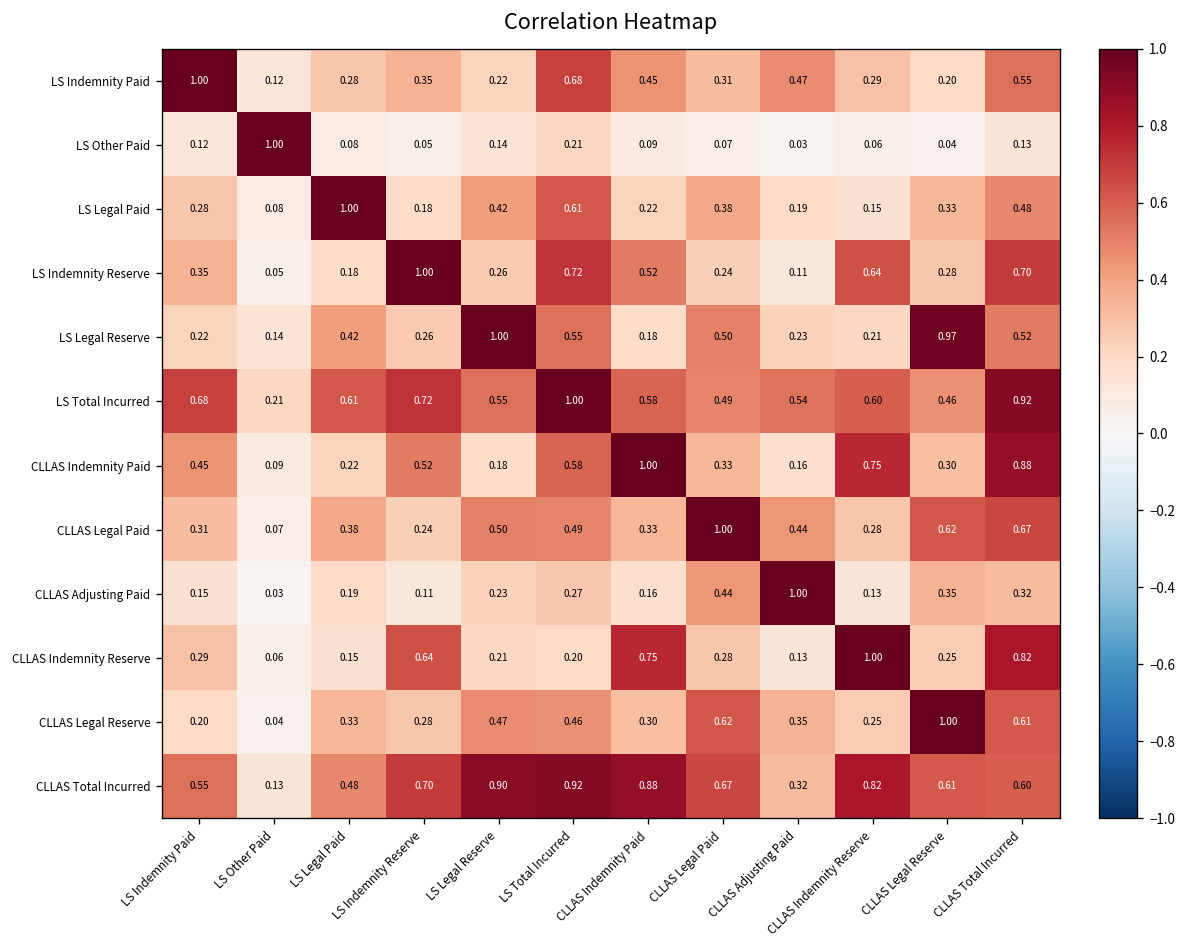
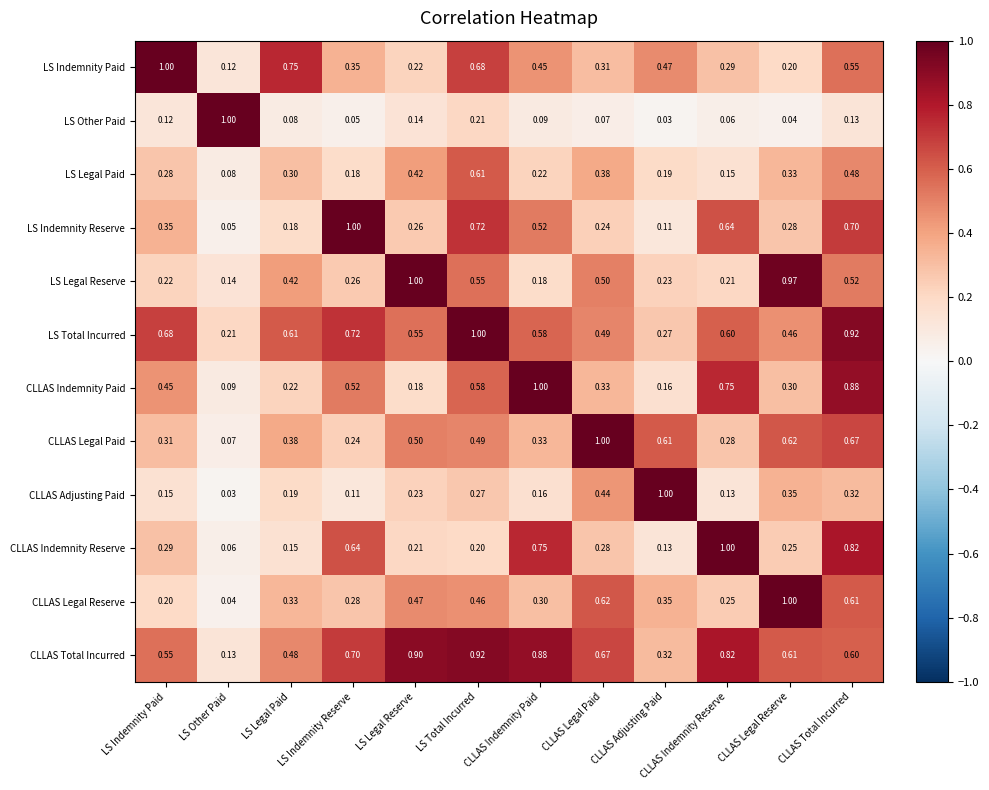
  {
    "LS Indemnity Paid": {
      "LS Indemnity Paid": 1.00,
      "LS Other Paid": 0.12,
-     "LS Legal Paid": 0.28,
+     "LS Legal Paid": 0.75,
      "LS Indemnity Reserve": 0.35,
      "LS Legal Reserve": 0.22,
      "LS Total Incurred": 0.68,
      "CLLAS Indemnity Paid": 0.45,
      "CLLAS Legal Paid": 0.31,
      "CLLAS Adjusting Paid": 0.47,
      "CLLAS Indemnity Reserve": 0.29,
      "CLLAS Legal Reserve": 0.20,
      "CLLAS Total Incurred": 0.55
    },
    "LS Other Paid": {
      "LS Indemnity Paid": 0.12,
      "LS Other Paid": 1.00,
      "LS Legal Paid": 0.08,
      "LS Indemnity Reserve": 0.05,
      "LS Legal Reserve": 0.14,
      "LS Total Incurred": 0.21,
      "CLLAS Indemnity Paid": 0.09,
      "CLLAS Legal Paid": 0.07,
      "CLLAS Adjusting Paid": 0.03,
      "CLLAS Indemnity Reserve": 0.06,
      "CLLAS Legal Reserve": 0.04,
      "CLLAS Total Incurred": 0.13
    },
    "LS Legal Paid": {
      "LS Indemnity Paid": 0.28,
      "LS Other Paid": 0.08,
-     "LS Legal Paid": 1.00,
+     "LS Legal Paid": 0.30,
      "LS Indemnity Reserve": 0.18,
      "LS Legal Reserve": 0.42,
      "LS Total Incurred": 0.61,
      "CLLAS Indemnity Paid": 0.22,
      "CLLAS Legal Paid": 0.38,
      "CLLAS Adjusting Paid": 0.19,
      "CLLAS Indemnity Reserve": 0.15,
      "CLLAS Legal Reserve": 0.33,
      "CLLAS Total Incurred": 0.48
    },
    "LS Indemnity Reserve": {
      "LS Indemnity Paid": 0.35,
      "LS Other Paid": 0.05,
      "LS Legal Paid": 0.18,
      "LS Indemnity Reserve": 1.00,
      "LS Legal Reserve": 0.26,
      "LS Total Incurred": 0.72,
      "CLLAS Indemnity Paid": 0.52,
      "CLLAS Legal Paid": 0.24,
      "CLLAS Adjusting Paid": 0.11,
      "CLLAS Indemnity Reserve": 0.64,
      "CLLAS Legal Reserve": 0.28,
      "CLLAS Total Incurred": 0.70
    },
    "LS Legal Reserve": {
      "LS Indemnity Paid": 0.22,
      "LS Other Paid": 0.14,
      "LS Legal Paid": 0.42,
      "LS Indemnity Reserve": 0.26,
      "LS Legal Reserve": 1.00,
      "LS Total Incurred": 0.55,
      "CLLAS Indemnity Paid": 0.18,
      "CLLAS Legal Paid": 0.50,
      "CLLAS Adjusting Paid": 0.23,
      "CLLAS Indemnity Reserve": 0.21,
      "CLLAS Legal Reserve": 0.97,
      "CLLAS Total Incurred": 0.52
    },
    "LS Total Incurred": {
      "LS Indemnity Paid": 0.68,
      "LS Other Paid": 0.21,
      "LS Legal Paid": 0.61,
      "LS Indemnity Reserve": 0.72,
      "LS Legal Reserve": 0.55,
      "LS Total Incurred": 1.00,
      "CLLAS Indemnity Paid": 0.58,
      "CLLAS Legal Paid": 0.49,
-     "CLLAS Adjusting Paid": 0.54,
+     "CLLAS Adjusting Paid": 0.27,
      "CLLAS Indemnity Reserve": 0.60,
      "CLLAS Legal Reserve": 0.46,
      "CLLAS Total Incurred": 0.92
    },
    "CLLAS Indemnity Paid": {
      "LS Indemnity Paid": 0.45,
      "LS Other Paid": 0.09,
      "LS Legal Paid": 0.22,
      "LS Indemnity Reserve": 0.52,
      "LS Legal Reserve": 0.18,
      "LS Total Incurred": 0.58,
      "CLLAS Indemnity Paid": 1.00,
      "CLLAS Legal Paid": 0.33,
      "CLLAS Adjusting Paid": 0.16,
      "CLLAS Indemnity Reserve": 0.75,
      "CLLAS Legal Reserve": 0.30,
      "CLLAS Total Incurred": 0.88
    },
    "CLLAS Legal Paid": {
      "LS Indemnity Paid": 0.31,
      "LS Other Paid": 0.07,
      "LS Legal Paid": 0.38,
      "LS Indemnity Reserve": 0.24,
      "LS Legal Reserve": 0.50,
      "LS Total Incurred": 0.49,
      "CLLAS Indemnity Paid": 0.33,
      "CLLAS Legal Paid": 1.00,
-     "CLLAS Adjusting Paid": 0.44,
+     "CLLAS Adjusting Paid": 0.61,
      "CLLAS Indemnity Reserve": 0.28,
      "CLLAS Legal Reserve": 0.62,
      "CLLAS Total Incurred": 0.67
    },
    "CLLAS Adjusting Paid": {
      "LS Indemnity Paid": 0.15,
      "LS Other Paid": 0.03,
      "LS Legal Paid": 0.19,
      "LS Indemnity Reserve": 0.11,
      "LS Legal Reserve": 0.23,
      "LS Total Incurred": 0.27,
      "CLLAS Indemnity Paid": 0.16,
      "CLLAS Legal Paid": 0.44,
      "CLLAS Adjusting Paid": 1.00,
      "CLLAS Indemnity Reserve": 0.13,
      "CLLAS Legal Reserve": 0.35,
      "CLLAS Total Incurred": 0.32
    },
    "CLLAS Indemnity Reserve": {
      "LS Indemnity Paid": 0.29,
      "LS Other Paid": 0.06,
      "LS Legal Paid": 0.15,
      "LS Indemnity Reserve": 0.64,
      "LS Legal Reserve": 0.21,
      "LS Total Incurred": 0.20,
      "CLLAS Indemnity Paid": 0.75,
      "CLLAS Legal Paid": 0.28,
      "CLLAS Adjusting Paid": 0.13,
      "CLLAS Indemnity Reserve": 1.00,
      "CLLAS Legal Reserve": 0.25,
      "CLLAS Total Incurred": 0.82
    },
    "CLLAS Legal Reserve": {
      "LS Indemnity Paid": 0.20,
      "LS Other Paid": 0.04,
      "LS Legal Paid": 0.33,
      "LS Indemnity Reserve": 0.28,
      "LS Legal Reserve": 0.47,
      "LS Total Incurred": 0.46,
      "CLLAS Indemnity Paid": 0.30,
      "CLLAS Legal Paid": 0.62,
      "CLLAS Adjusting Paid": 0.35,
      "CLLAS Indemnity Reserve": 0.25,
      "CLLAS Legal Reserve": 1.00,
      "CLLAS Total Incurred": 0.61
    },
    "CLLAS Total Incurred": {
      "LS Indemnity Paid": 0.55,
      "LS Other Paid": 0.13,
      "LS Legal Paid": 0.48,
      "LS Indemnity Reserve": 0.70,
      "LS Legal Reserve": 0.90,
      "LS Total Incurred": 0.92,
      "CLLAS Indemnity Paid": 0.88,
      "CLLAS Legal Paid": 0.67,
      "CLLAS Adjusting Paid": 0.32,
      "CLLAS Indemnity Reserve": 0.82,
      "CLLAS Legal Reserve": 0.61,
      "CLLAS Total Incurred": 0.60
    }
  }
